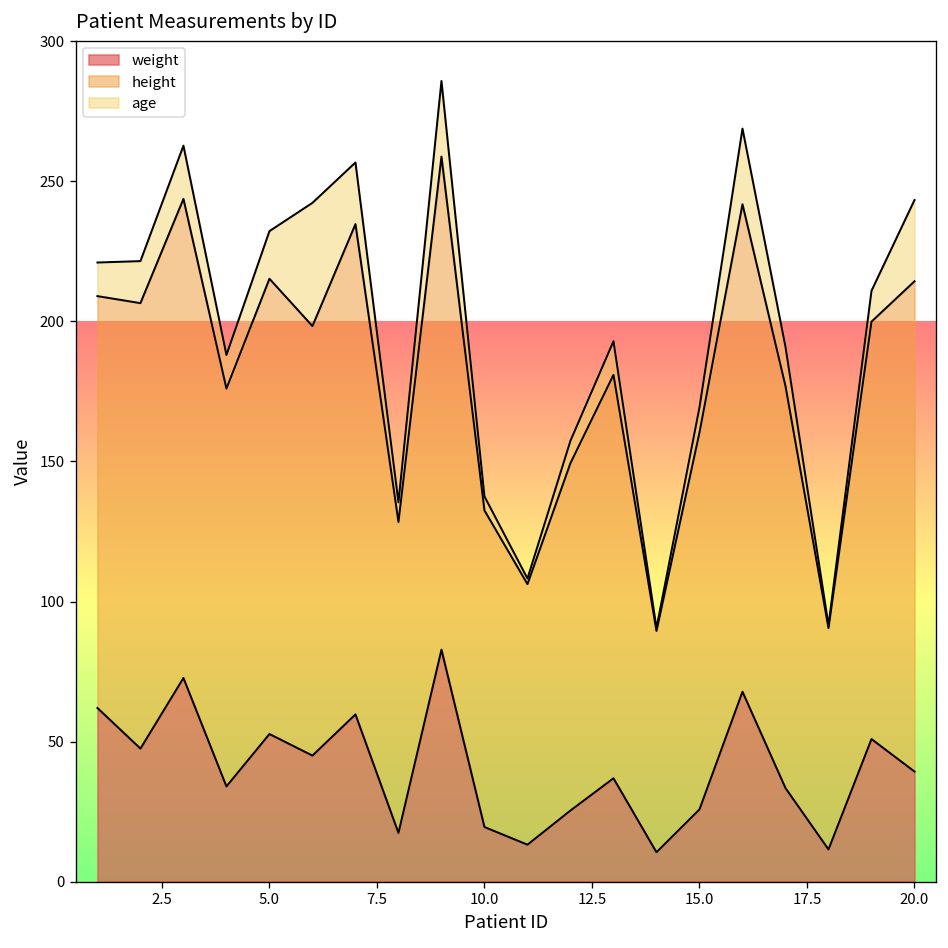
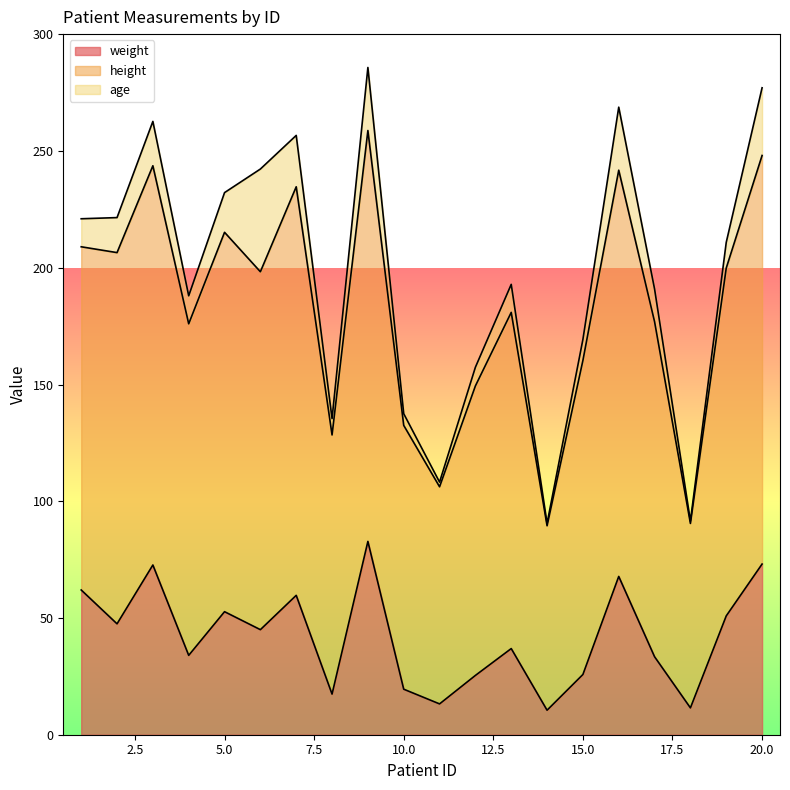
  {
    "weight": {
      "5.0": 53,
      "10.0": 20,
      "15.0": 26,
-     "20.0": 39
+     "20.0": 73
    }
  }
